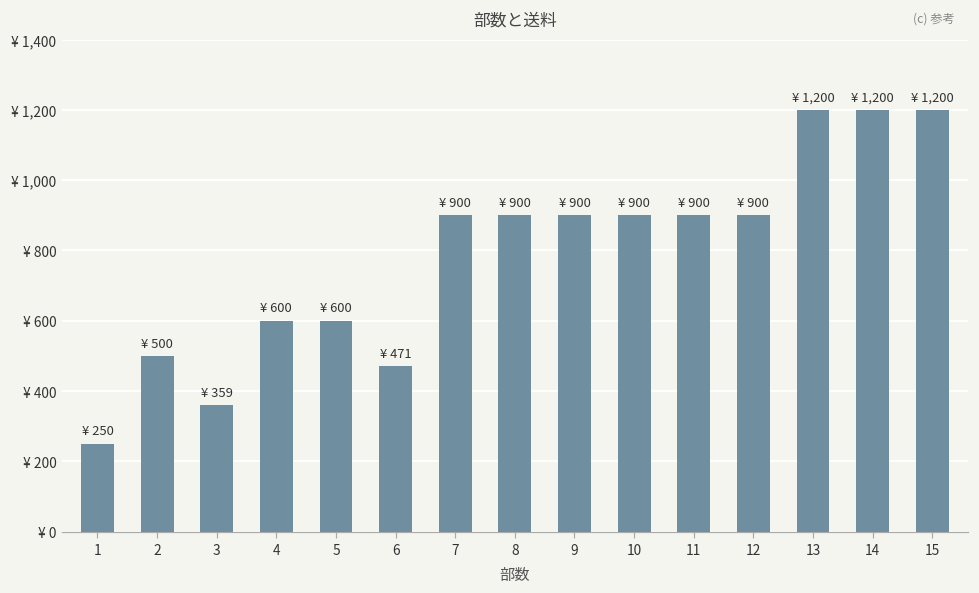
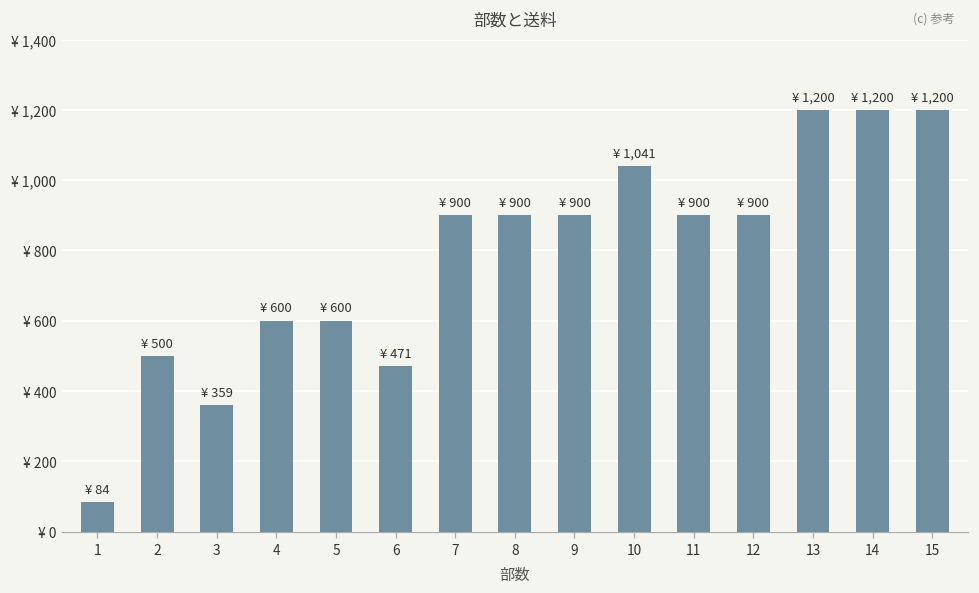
  {
-   "1": "250",
+   "1": "84",
    "2": "500",
    "3": "359",
    "4": "600",
    "5": "600",
    "6": "471",
    "7": "900",
    "8": "900",
    "9": "900",
-   "10": "900",
+   "10": "1,041",
    "11": "900",
    "12": "900",
    "13": "1,200",
    "14": "1,200",
    "15": "1,200"
  }
